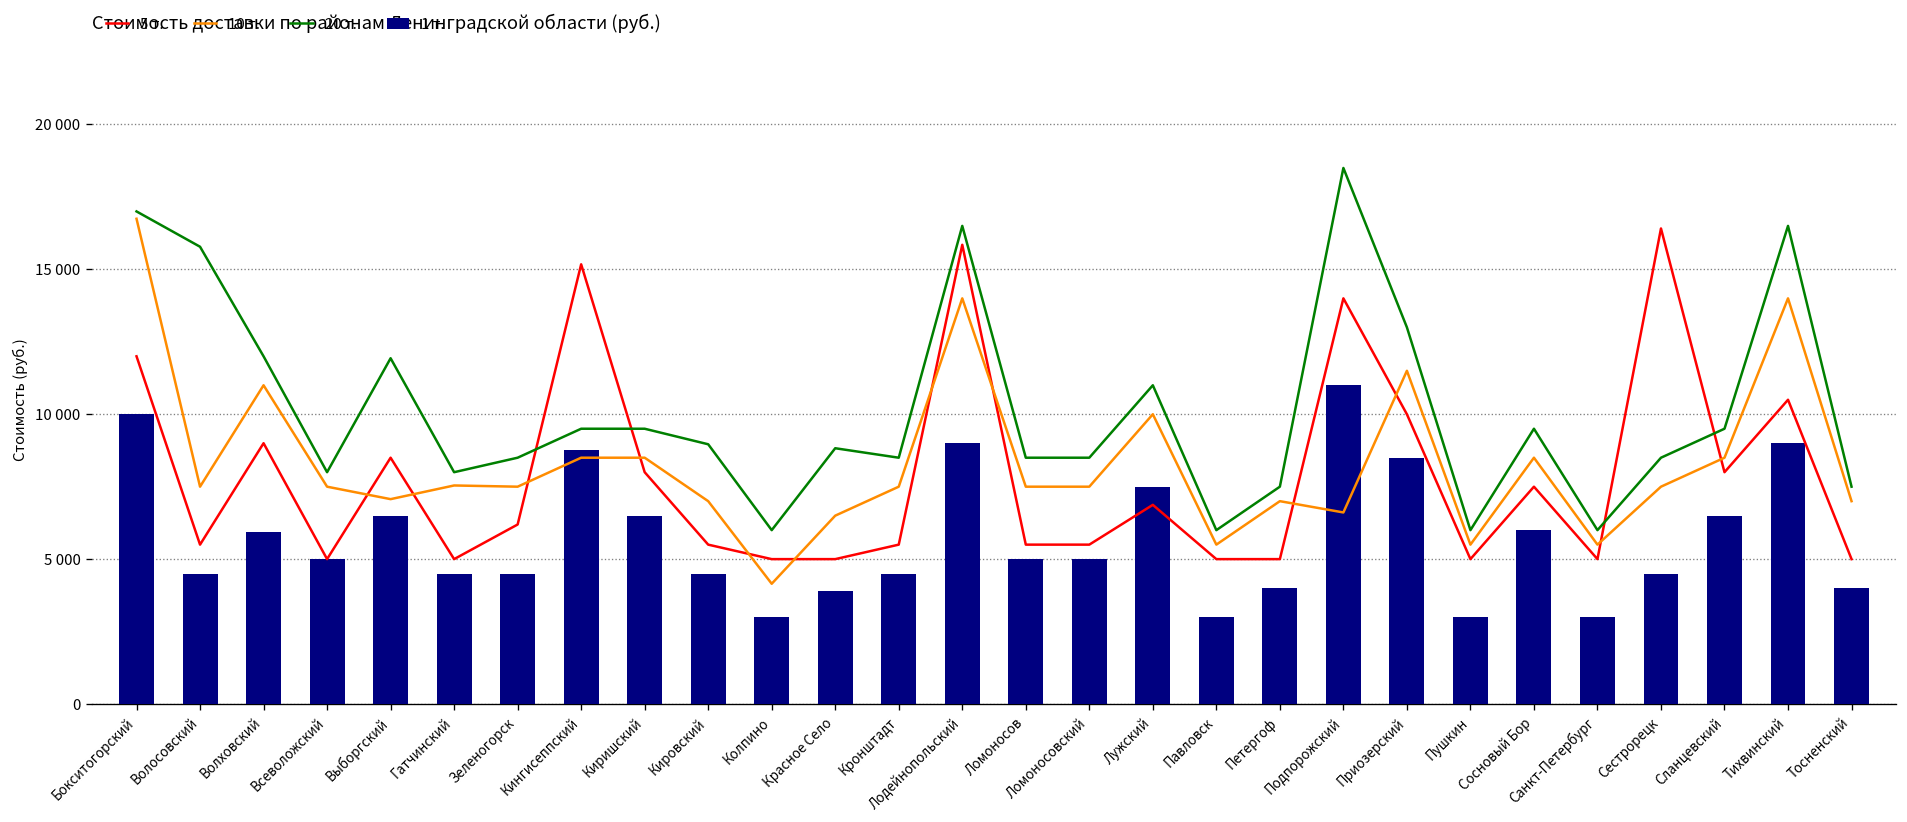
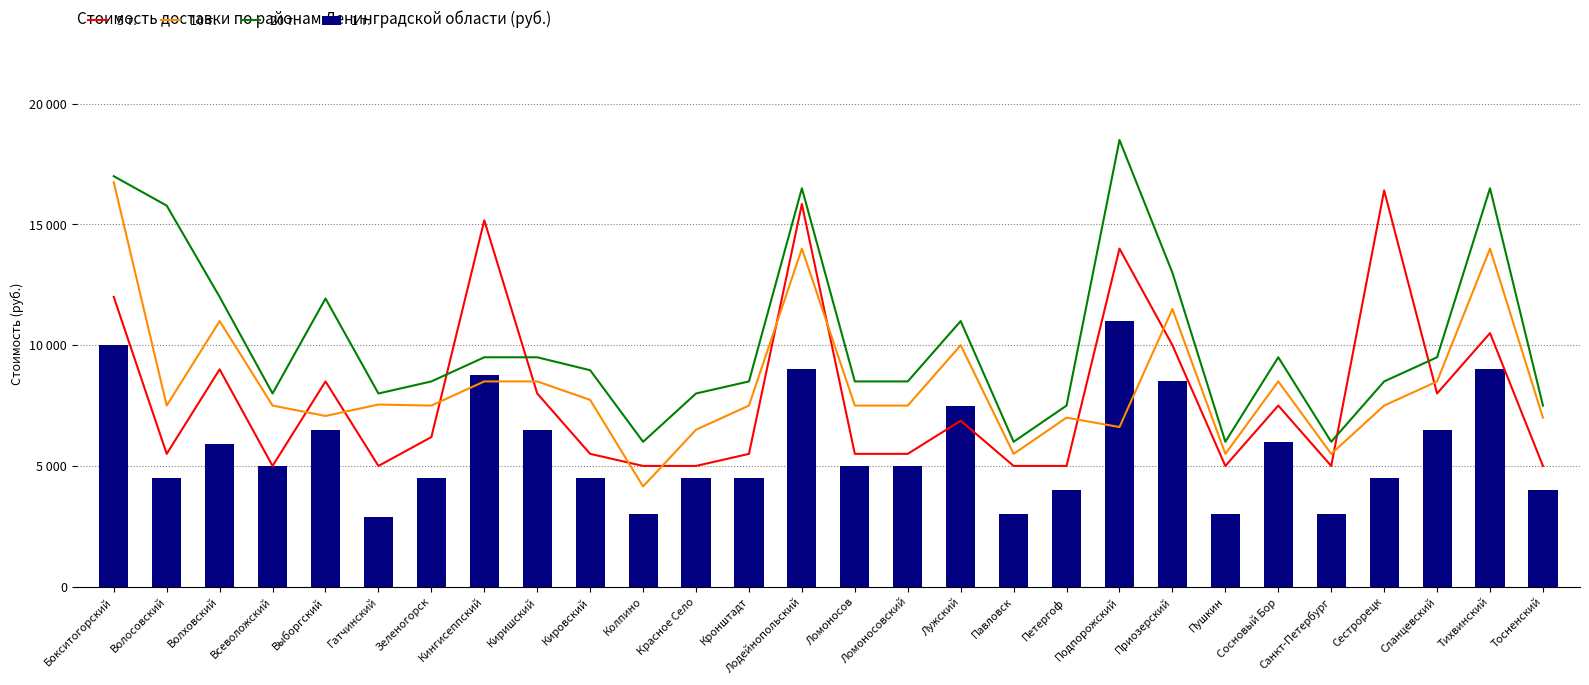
  {
    "5 т.": {
      "Бокситогорский": 12000,
      "Волосовский": 5500,
      "Волховский": 9000,
      "Всеволожский": 5000,
      "Выборгский": 8500,
      "Гатчинский": 5000,
      "Зеленогорск": 6200,
      "Кингисеппский": 15200,
      "Киришский": 8000,
      "Кировский": 5500,
      "Колпино": 5000,
      "Красное Село": 5000,
      "Кронштадт": 5500,
      "Лодейнопольский": 15800,
      "Ломоносов": 5500,
      "Ломоносовский": 5500,
      "Лужский": 6900,
      "Павловск": 5000,
      "Петергоф": 5000,
      "Подпорожский": 14000,
      "Приозерский": 10000,
      "Пушкин": 5000,
      "Сосновый Бор": 7500,
      "Санкт-Петербург": 5000,
      "Сестрорецк": 16400,
      "Сланцевский": 8000,
      "Тихвинский": 10500,
      "Тосненский": 5000
    },
    "1 т.": {
      "Бокситогорский": 10000,
      "Волосовский": 4500,
      "Волховский": 5900,
      "Всеволожский": 5000,
      "Выборгский": 6500,
-     "Гатчинский": 4500,
+     "Гатчинский": 2900,
      "Зеленогорск": 4500,
      "Кингисеппский": 8800,
      "Киришский": 6500,
      "Кировский": 4500,
      "Колпино": 3000,
-     "Красное Село": 3900,
+     "Красное Село": 4500,
      "Кронштадт": 4500,
      "Лодейнопольский": 9000,
      "Ломоносов": 5000,
      "Ломоносовский": 5000,
      "Лужский": 7500,
      "Павловск": 3000,
      "Петергоф": 4000,
      "Подпорожский": 11000,
      "Приозерский": 8500,
      "Пушкин": 3000,
      "Сосновый Бор": 6000,
      "Санкт-Петербург": 3000,
      "Сестрорецк": 4500,
      "Сланцевский": 6500,
      "Тихвинский": 9000,
      "Тосненский": 4000
    },
    "10 т.": {
      "Бокситогорский": 16700,
      "Волосовский": 7500,
      "Волховский": 11000,
      "Всеволожский": 7500,
      "Выборгский": 7100,
      "Гатчинский": 7500,
      "Зеленогорск": 7500,
      "Кингисеппский": 8500,
      "Киришский": 8500,
-     "Кировский": 7000,
+     "Кировский": 7700,
      "Колпино": 4200,
      "Красное Село": 6500,
      "Кронштадт": 7500,
      "Лодейнопольский": 14000,
      "Ломоносов": 7500,
      "Ломоносовский": 7500,
      "Лужский": 10000,
      "Павловск": 5500,
      "Петергоф": 7000,
      "Подпорожский": 6600,
      "Приозерский": 11500,
      "Пушкин": 5500,
      "Сосновый Бор": 8500,
      "Санкт-Петербург": 5500,
      "Сестрорецк": 7500,
      "Сланцевский": 8500,
      "Тихвинский": 14000,
      "Тосненский": 7000
    },
    "20 т.": {
      "Бокситогорский": 17000,
      "Волосовский": 15800,
      "Волховский": 12000,
      "Всеволожский": 8000,
      "Выборгский": 11900,
      "Гатчинский": 8000,
      "Зеленогорск": 8500,
      "Кингисеппский": 9500,
      "Киришский": 9500,
      "Кировский": 9000,
      "Колпино": 6000,
-     "Красное Село": 8800,
+     "Красное Село": 8000,
      "Кронштадт": 8500,
      "Лодейнопольский": 16500,
      "Ломоносов": 8500,
      "Ломоносовский": 8500,
      "Лужский": 11000,
      "Павловск": 6000,
      "Петергоф": 7500,
      "Подпорожский": 18500,
      "Приозерский": 13000,
      "Пушкин": 6000,
      "Сосновый Бор": 9500,
      "Санкт-Петербург": 6000,
      "Сестрорецк": 8500,
      "Сланцевский": 9500,
      "Тихвинский": 16500,
      "Тосненский": 7500
    }
  }
